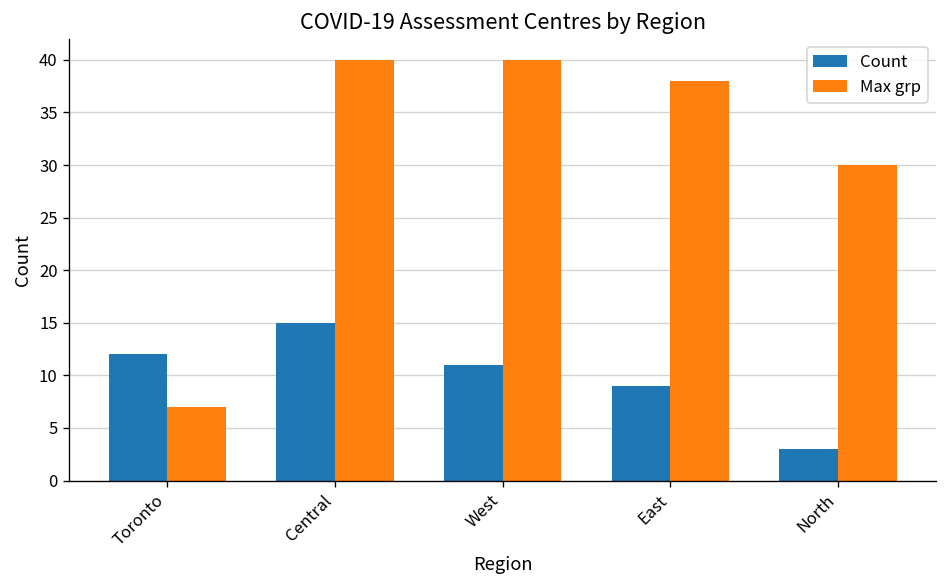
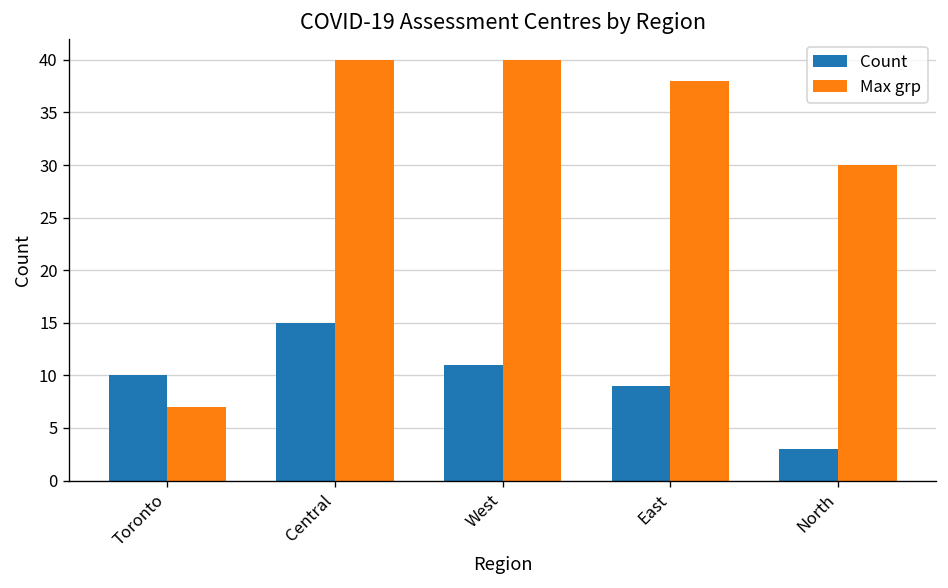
  {
    "Count": {
-     "Toronto": 12,
+     "Toronto": 10,
      "Central": 15,
      "West": 11,
      "East": 9,
      "North": 3
    },
    "Max grp": {
      "Toronto": 7,
      "Central": 40,
      "West": 40,
      "East": 38,
      "North": 30
    }
  }
